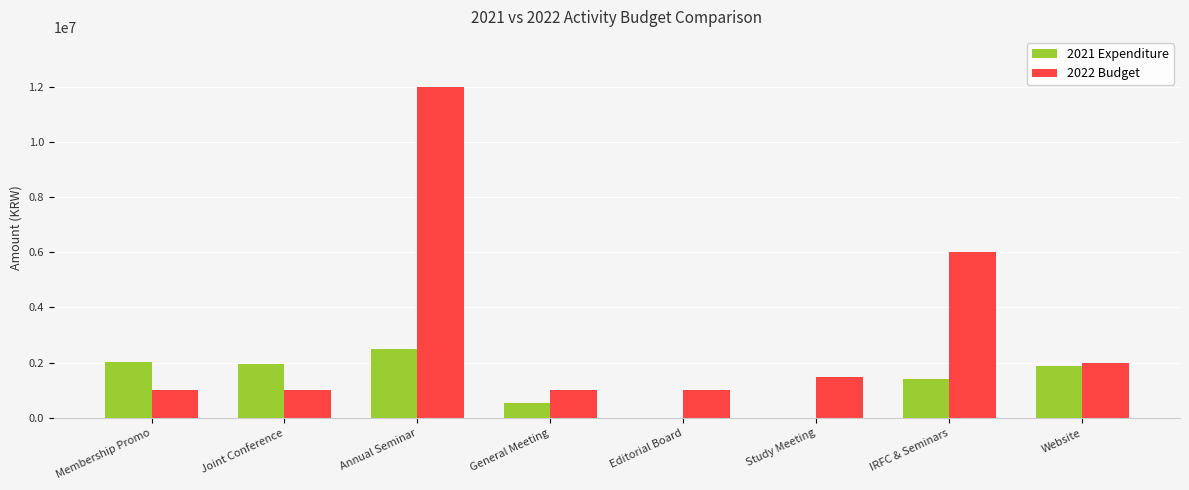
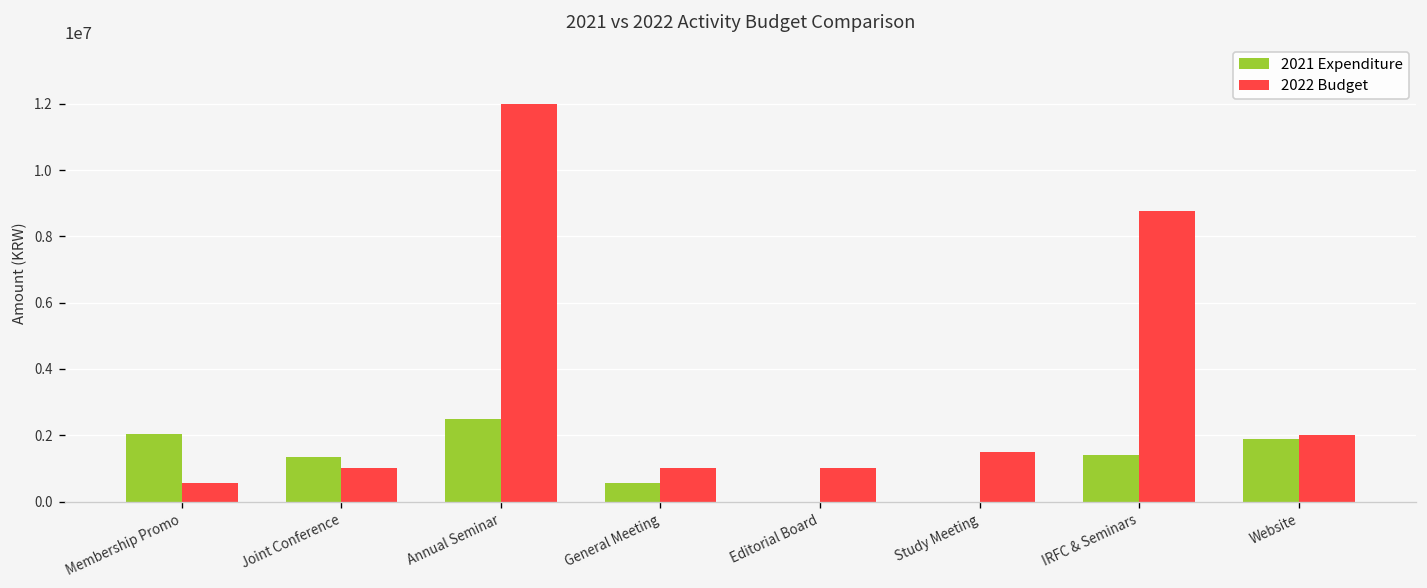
  {
    "2021 Expenditure": {
      "Membership Promo": 2000000,
-     "Joint Conference": 1900000,
+     "Joint Conference": 1300000,
      "Annual Seminar": 2500000,
      "General Meeting": 600000,
      "Editorial Board": 0,
      "Study Meeting": 0,
      "IRFC & Seminars": 1400000,
      "Website": 1900000
    },
    "2022 Budget": {
-     "Membership Promo": 1000000,
+     "Membership Promo": 600000,
      "Joint Conference": 1000000,
      "Annual Seminar": 12000000,
      "General Meeting": 1000000,
      "Editorial Board": 1000000,
      "Study Meeting": 1500000,
-     "IRFC & Seminars": 6000000,
+     "IRFC & Seminars": 8800000,
      "Website": 2000000
    }
  }
